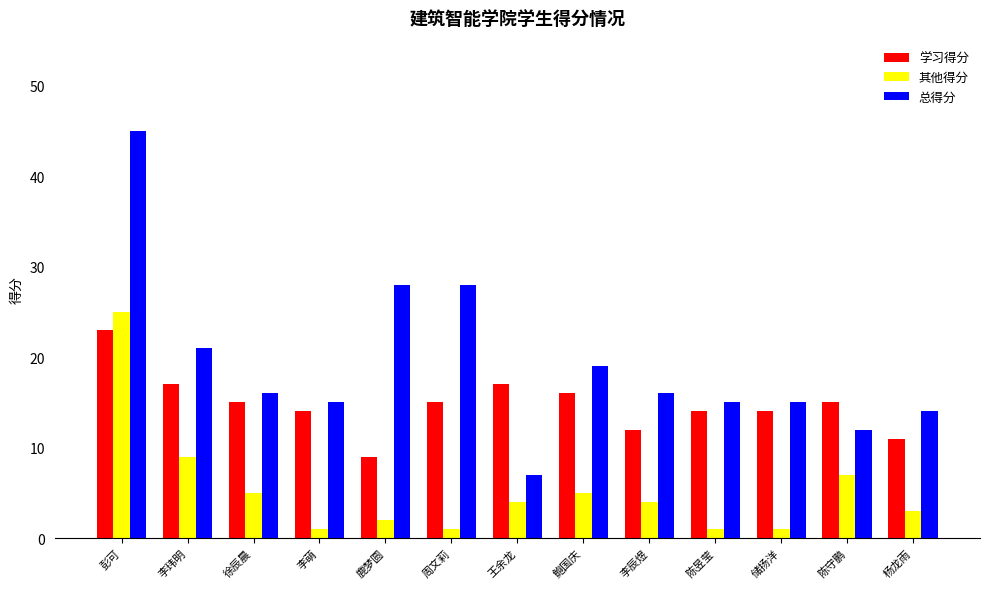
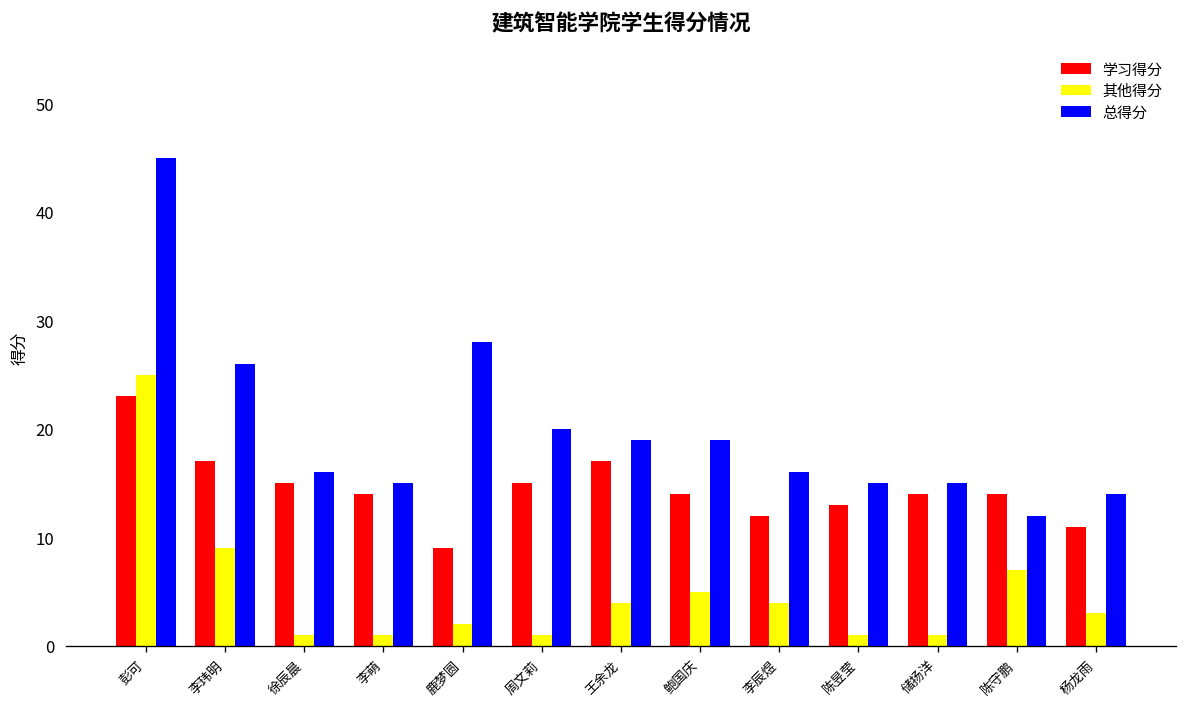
  {
    "学习得分": {
      "彭可": 23,
      "李玮明": 17,
      "徐辰晨": 15,
      "李萌": 14,
      "鹿梦圆": 9,
      "周文莉": 15,
      "王余龙": 17,
-     "鲍国庆": 16,
+     "鲍国庆": 14,
      "李辰煜": 12,
-     "陈昱莹": 14,
+     "陈昱莹": 13,
      "储扬洋": 14,
-     "陈守鹏": 15,
+     "陈守鹏": 14,
      "杨龙雨": 11
    },
    "其他得分": {
      "彭可": 25,
      "李玮明": 9,
-     "徐辰晨": 5,
+     "徐辰晨": 1,
      "李萌": 1,
      "鹿梦圆": 2,
      "周文莉": 1,
      "王余龙": 4,
      "鲍国庆": 5,
      "李辰煜": 4,
      "陈昱莹": 1,
      "储扬洋": 1,
      "陈守鹏": 7,
      "杨龙雨": 3
    },
    "总得分": {
      "彭可": 45,
-     "李玮明": 21,
+     "李玮明": 26,
      "徐辰晨": 16,
      "李萌": 15,
      "鹿梦圆": 28,
-     "周文莉": 28,
-     "王余龙": 7,
+     "周文莉": 20,
+     "王余龙": 19,
      "鲍国庆": 19,
      "李辰煜": 16,
      "陈昱莹": 15,
      "储扬洋": 15,
      "陈守鹏": 12,
      "杨龙雨": 14
    }
  }
